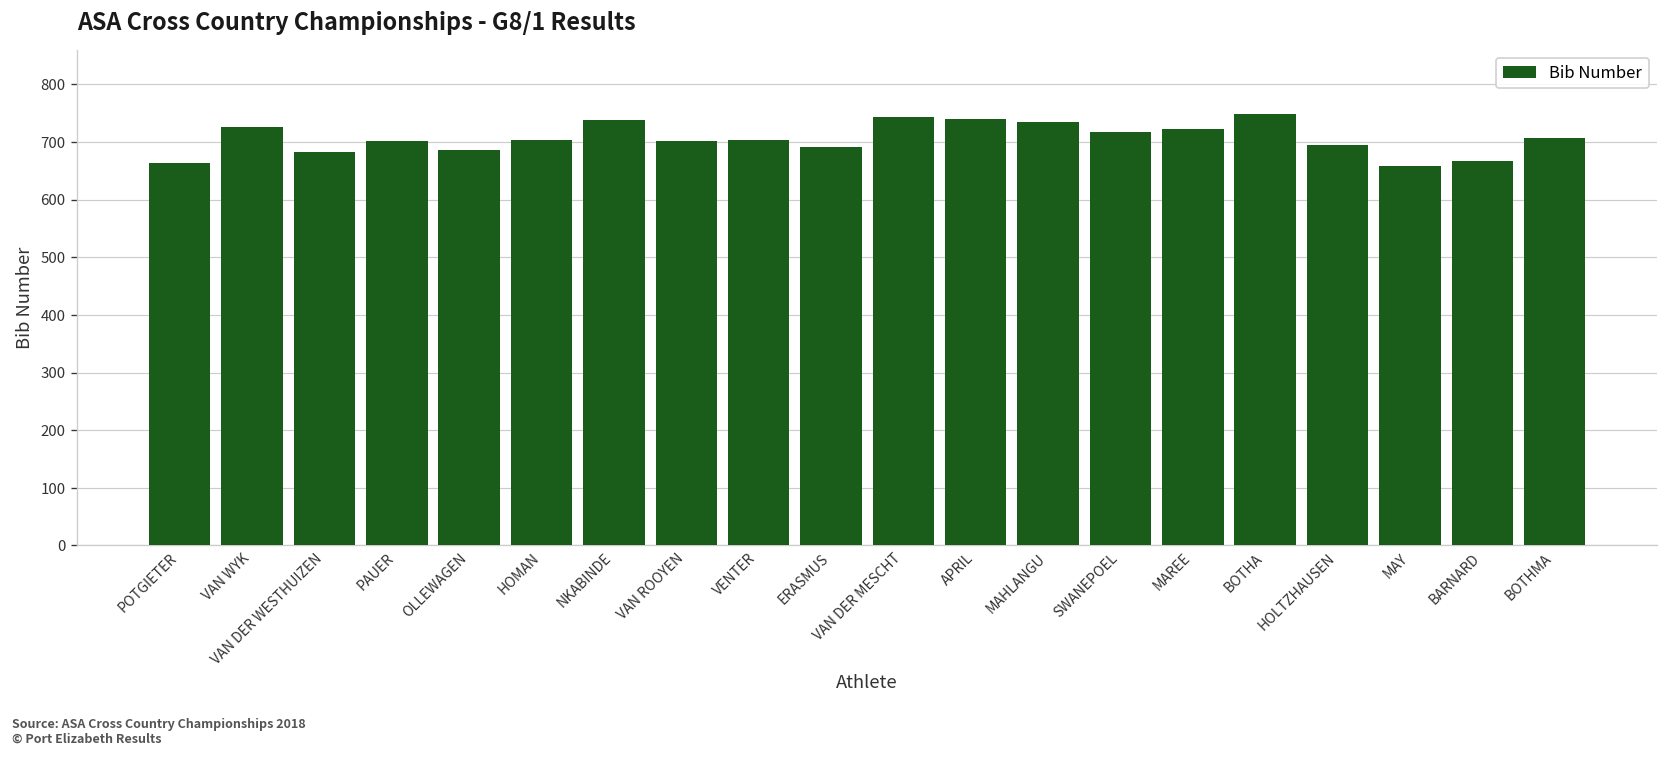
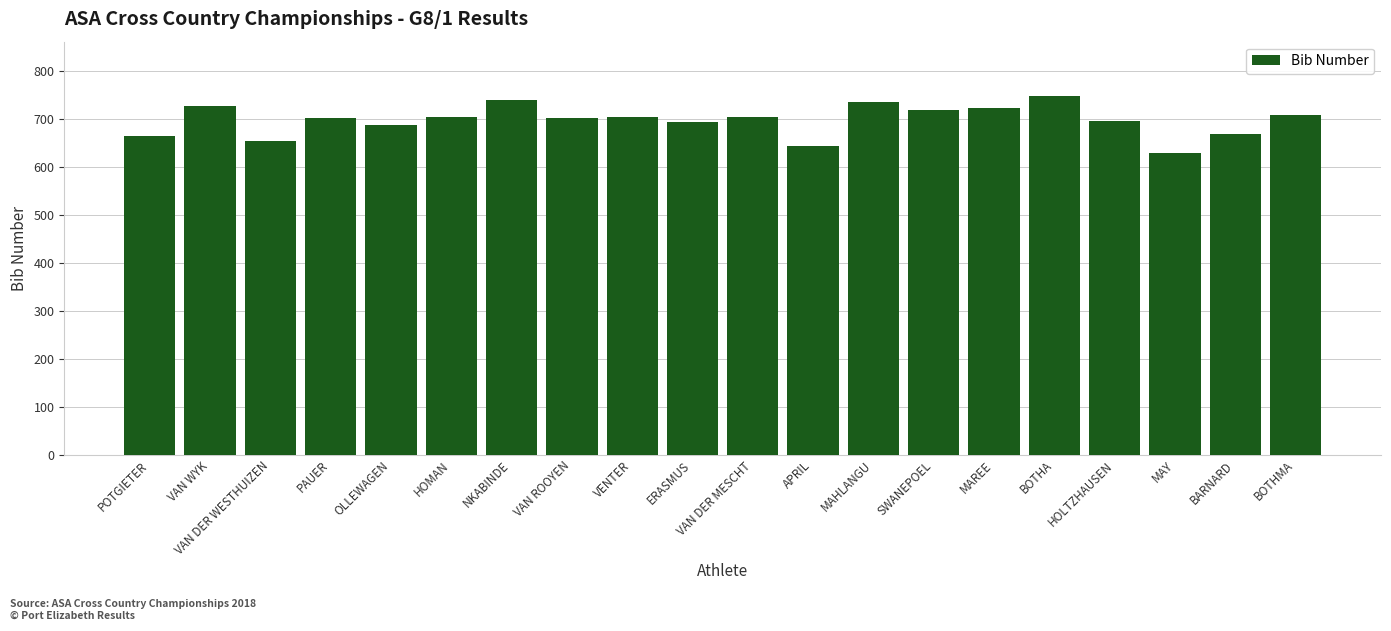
  {
    "POTGIETER": 660,
    "VAN WYK": 730,
-   "VAN DER WESTHUIZEN": 680,
+   "VAN DER WESTHUIZEN": 650,
    "PAUER": 700,
    "OLLEWAGEN": 690,
    "HOMAN": 700,
    "NKABINDE": 740,
    "VAN ROOYEN": 700,
    "VENTER": 700,
    "ERASMUS": 690,
-   "VAN DER MESCHT": 740,
-   "APRIL": 740,
+   "VAN DER MESCHT": 700,
+   "APRIL": 640,
    "MAHLANGU": 740,
    "SWANEPOEL": 720,
    "MAREE": 720,
    "BOTHA": 750,
    "HOLTZHAUSEN": 700,
-   "MAY": 660,
+   "MAY": 630,
    "BARNARD": 670,
    "BOTHMA": 710
  }
